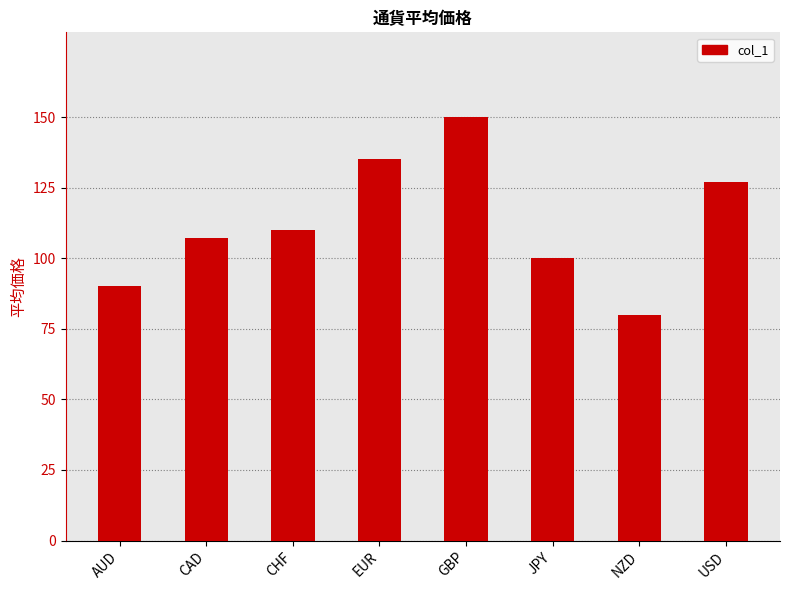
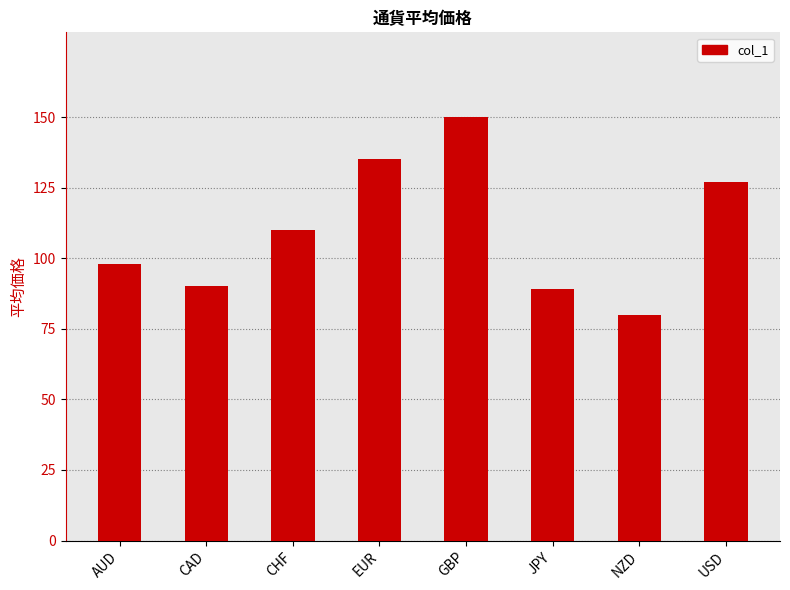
  {
-   "AUD": 90,
-   "CAD": 107,
+   "AUD": 98,
+   "CAD": 90,
    "CHF": 110,
    "EUR": 135,
    "GBP": 150,
-   "JPY": 100,
+   "JPY": 89,
    "NZD": 80,
    "USD": 127
  }
